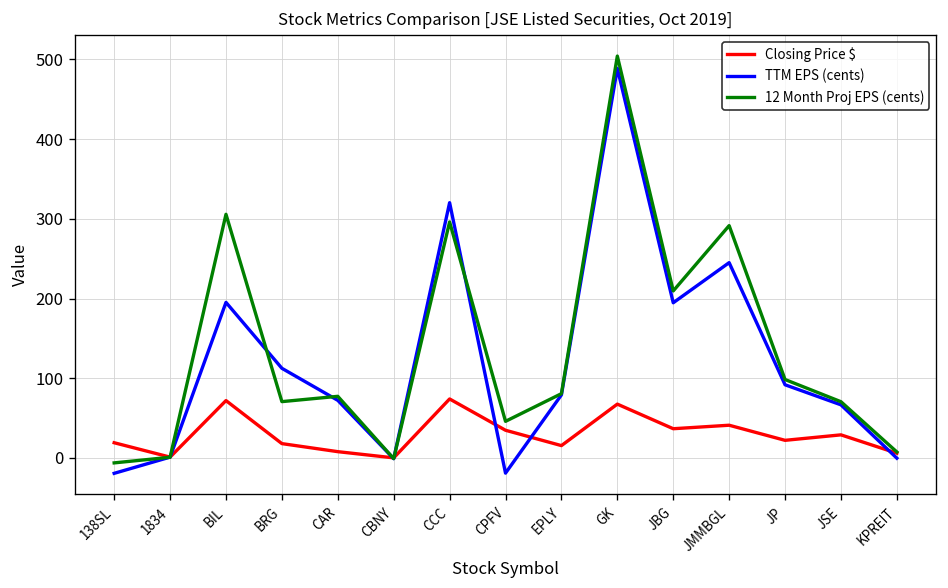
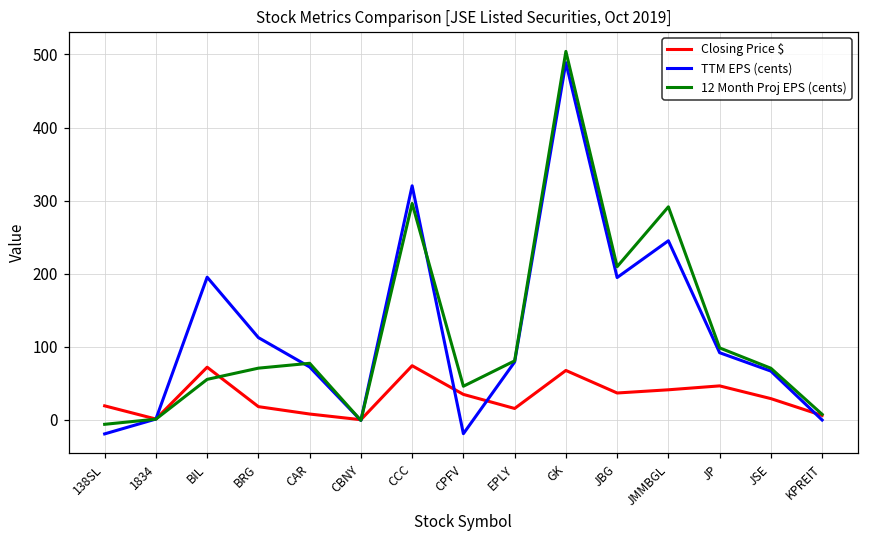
  {
    "Closing Price $": {
      "138SL": 20,
      "BIL": 70,
      "BRG": 20,
      "CAR": 10,
      "CCC": 70,
      "CPFV": 30,
      "EPLY": 20,
      "GK": 70,
      "JBG": 40,
      "JMMBGL": 40,
-     "JP": 20,
+     "JP": 50,
      "JSE": 30
    },
    "TTM EPS (cents)": {
      "138SL": -20,
      "BIL": 200,
      "BRG": 110,
      "CAR": 70,
      "CCC": 320,
      "CPFV": -20,
      "GK": 490,
      "JBG": 190,
      "JMMBGL": 250,
      "JP": 90,
      "JSE": 70,
      "KPREIT": 0
    },
    "12 Month Proj EPS (cents)": {
      "138SL": -10,
-     "BIL": 310,
+     "BIL": 60,
      "BRG": 70,
      "CAR": 80,
      "CCC": 300,
      "CPFV": 50,
      "GK": 500,
      "JBG": 210,
      "JMMBGL": 290,
      "JP": 100,
      "JSE": 70
    }
  }
